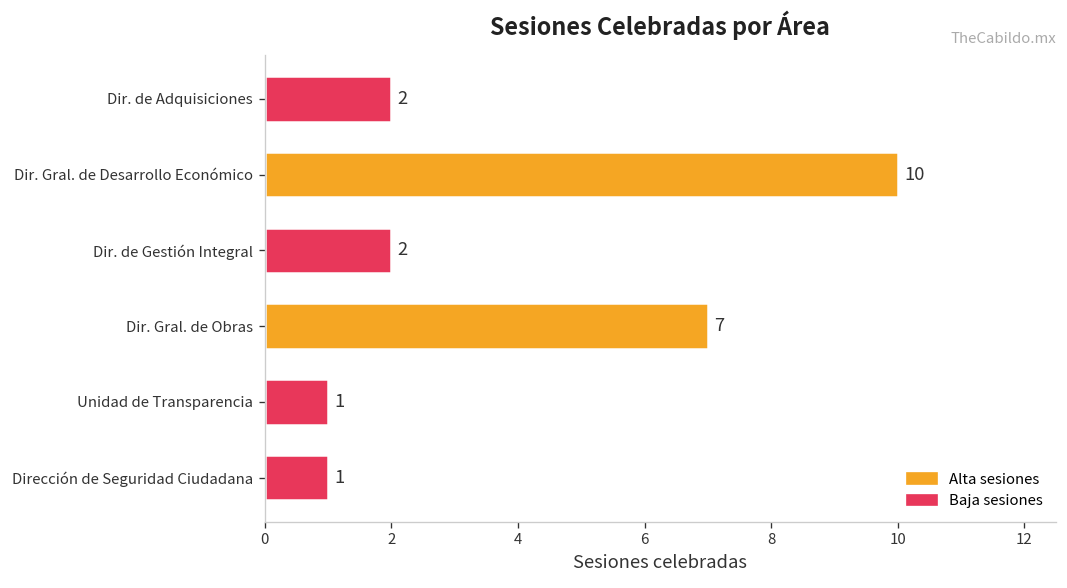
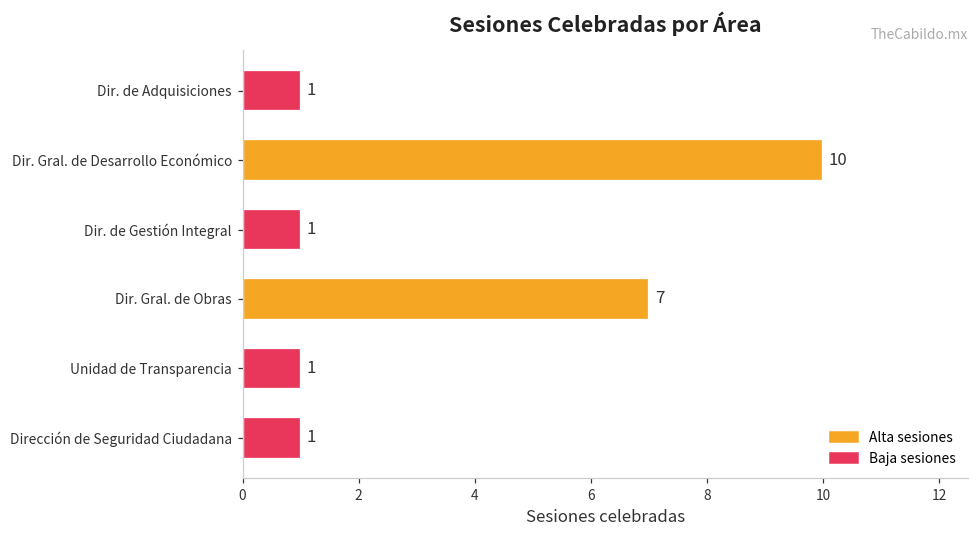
  {
-   "Dir. de Adquisiciones": 2,
+   "Dir. de Adquisiciones": 1,
    "Dir. Gral. de Desarrollo Económico": 10,
-   "Dir. de Gestión Integral": 2,
+   "Dir. de Gestión Integral": 1,
    "Dir. Gral. de Obras": 7,
    "Unidad de Transparencia": 1,
    "Dirección de Seguridad Ciudadana": 1
  }
